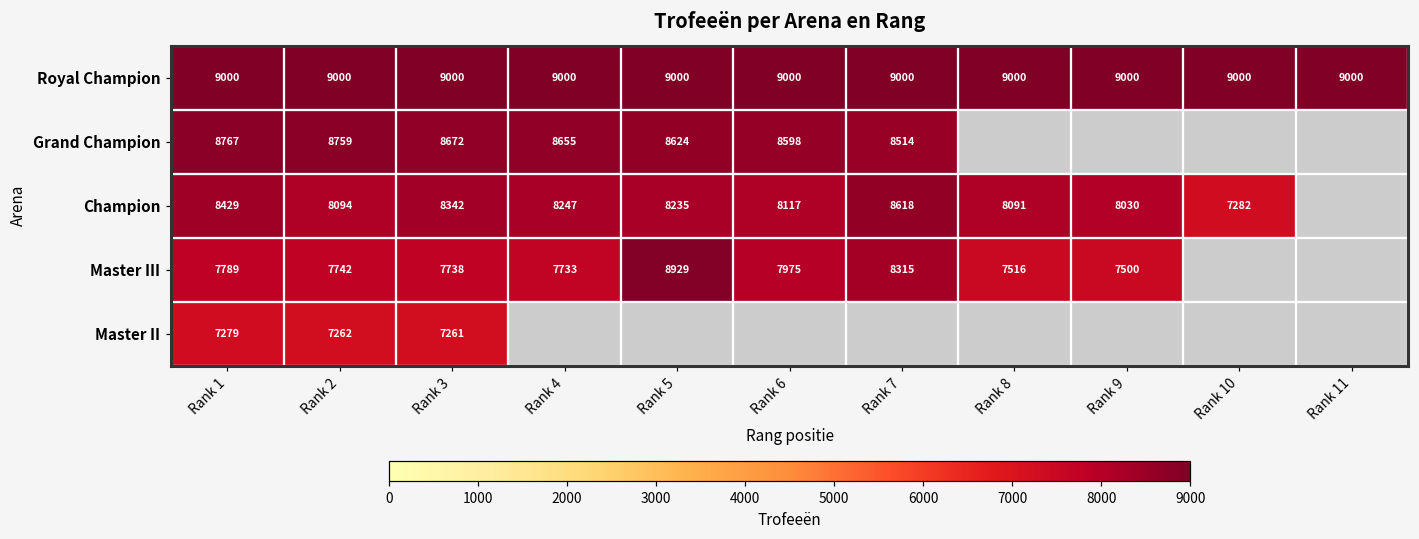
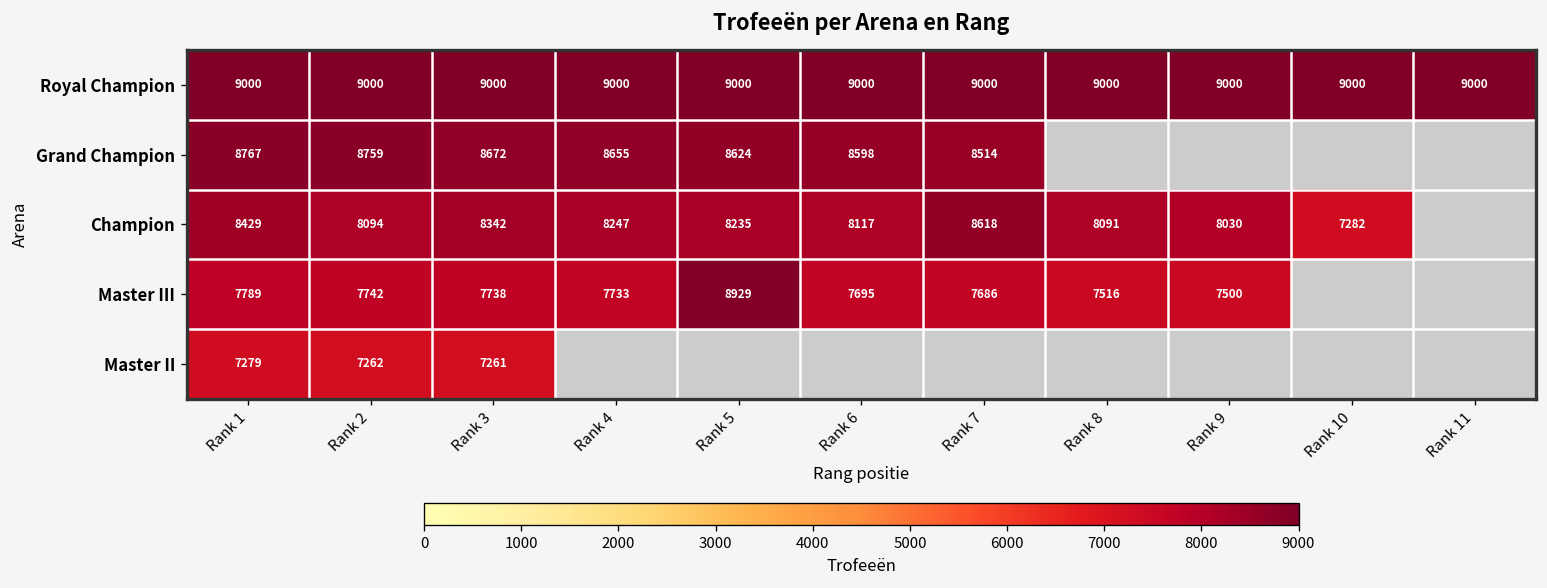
  {
    "Royal Champion": {
      "Rank 1": 9000,
      "Rank 2": 9000,
      "Rank 3": 9000,
      "Rank 4": 9000,
      "Rank 5": 9000,
      "Rank 6": 9000,
      "Rank 7": 9000,
      "Rank 8": 9000,
      "Rank 9": 9000,
      "Rank 10": 9000,
      "Rank 11": 9000
    },
    "Grand Champion": {
      "Rank 1": 8767,
      "Rank 2": 8759,
      "Rank 3": 8672,
      "Rank 4": 8655,
      "Rank 5": 8624,
      "Rank 6": 8598,
      "Rank 7": 8514
    },
    "Champion": {
      "Rank 1": 8429,
      "Rank 2": 8094,
      "Rank 3": 8342,
      "Rank 4": 8247,
      "Rank 5": 8235,
      "Rank 6": 8117,
      "Rank 7": 8618,
      "Rank 8": 8091,
      "Rank 9": 8030,
      "Rank 10": 7282
    },
    "Master III": {
      "Rank 1": 7789,
      "Rank 2": 7742,
      "Rank 3": 7738,
      "Rank 4": 7733,
      "Rank 5": 8929,
-     "Rank 6": 7975,
-     "Rank 7": 8315,
+     "Rank 6": 7695,
+     "Rank 7": 7686,
      "Rank 8": 7516,
      "Rank 9": 7500
    },
    "Master II": {
      "Rank 1": 7279,
      "Rank 2": 7262,
      "Rank 3": 7261
    }
  }
